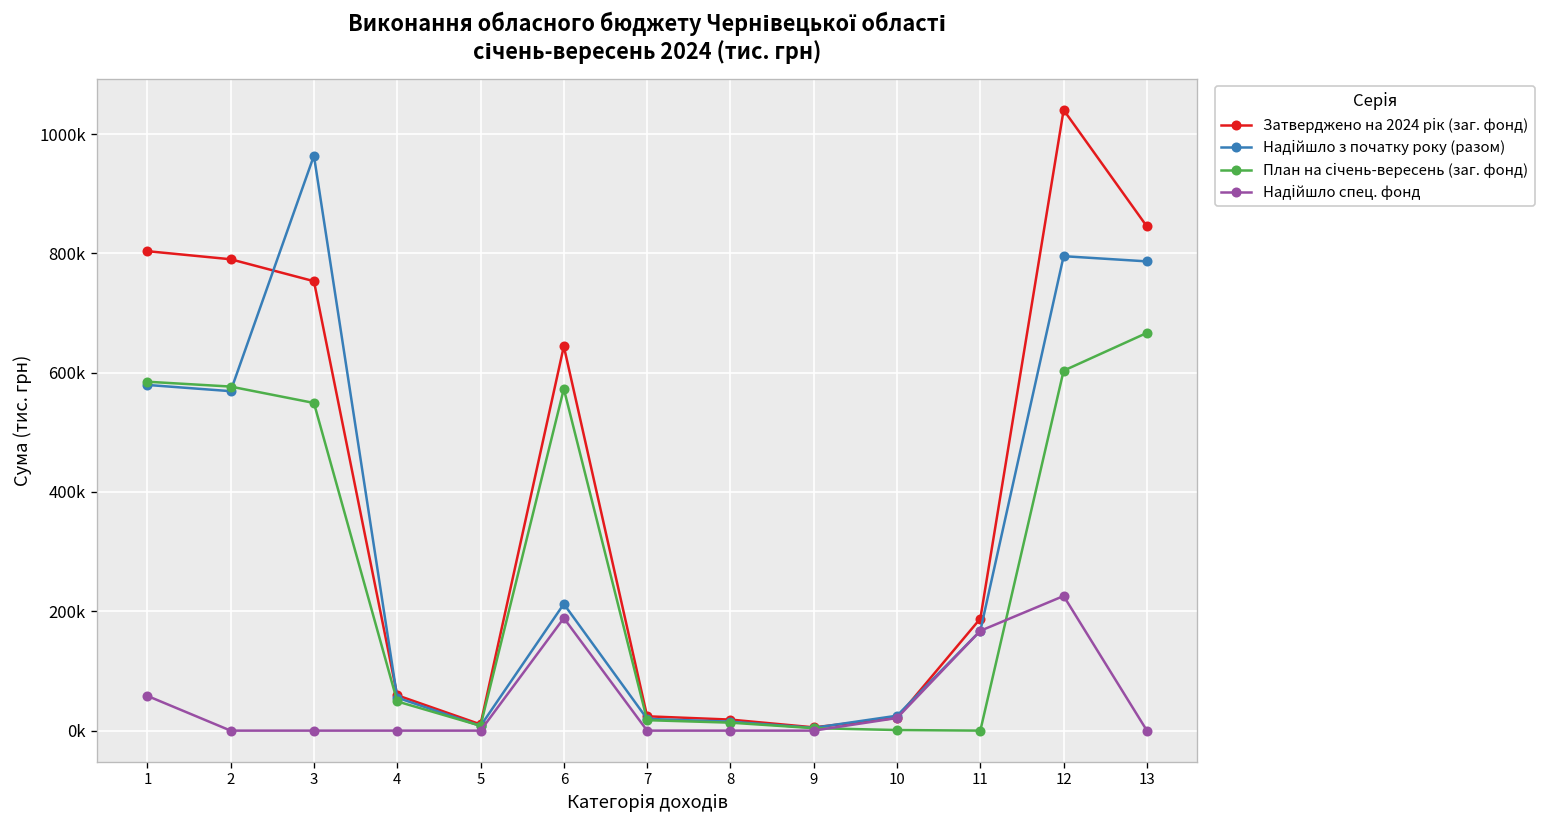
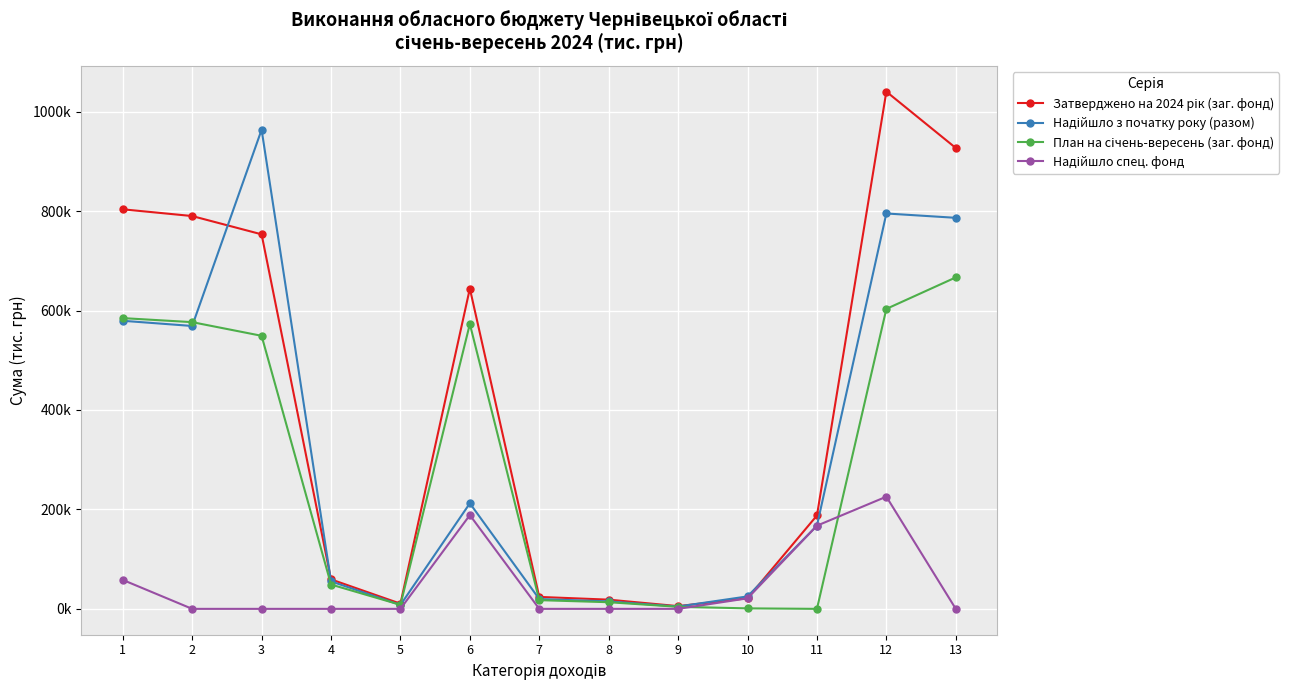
  {
    "Затверджено на 2024 рік (заг. фонд)": {
      "1": 800000,
      "2": 790000,
      "3": 750000,
      "6": 640000,
      "11": 190000,
      "12": 1040000,
-     "13": 840000
+     "13": 930000
    },
    "Надійшло з початку року (разом)": {
      "1": 580000,
      "2": 570000,
      "3": 960000,
      "6": 210000,
      "12": 800000,
      "13": 790000
    },
    "План на січень-вересень (заг. фонд)": {
      "1": 580000,
      "2": 580000,
      "3": 550000,
      "4": 50000,
      "6": 570000,
      "10": 0,
      "11": 0,
      "12": 600000,
      "13": 670000
    },
    "Надійшло спец. фонд": {
      "1": 60000,
      "2": 0,
      "3": 0,
      "4": 0,
      "5": 0,
      "6": 190000,
      "7": 0,
      "8": 0,
      "12": 230000,
      "13": 0
    }
  }
